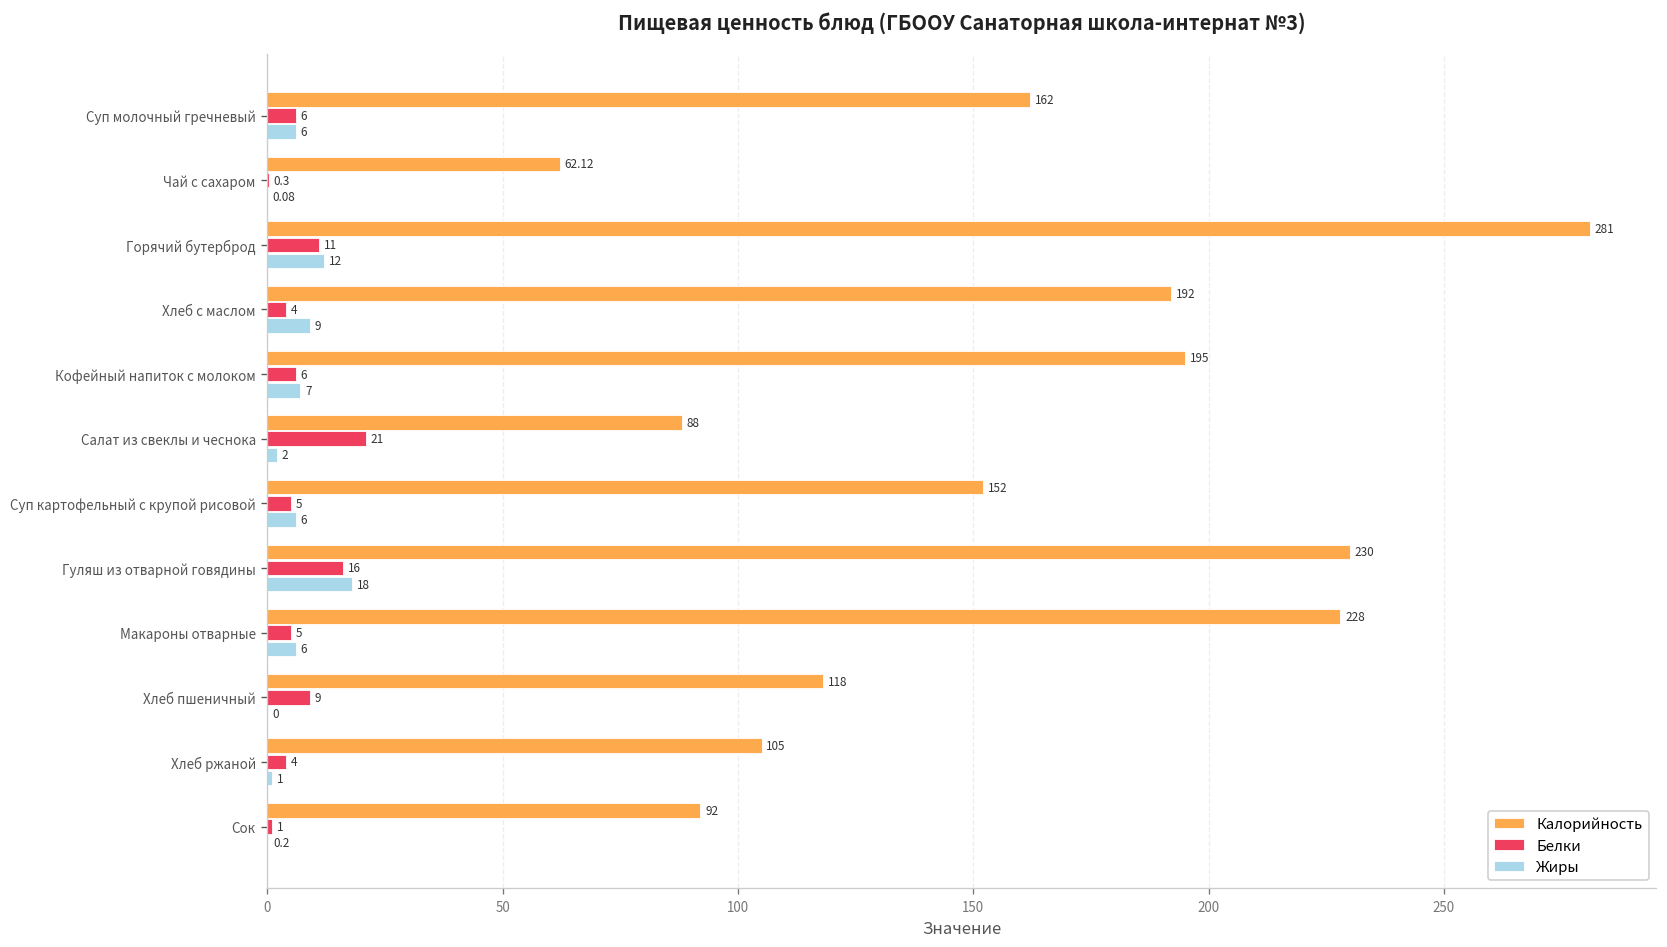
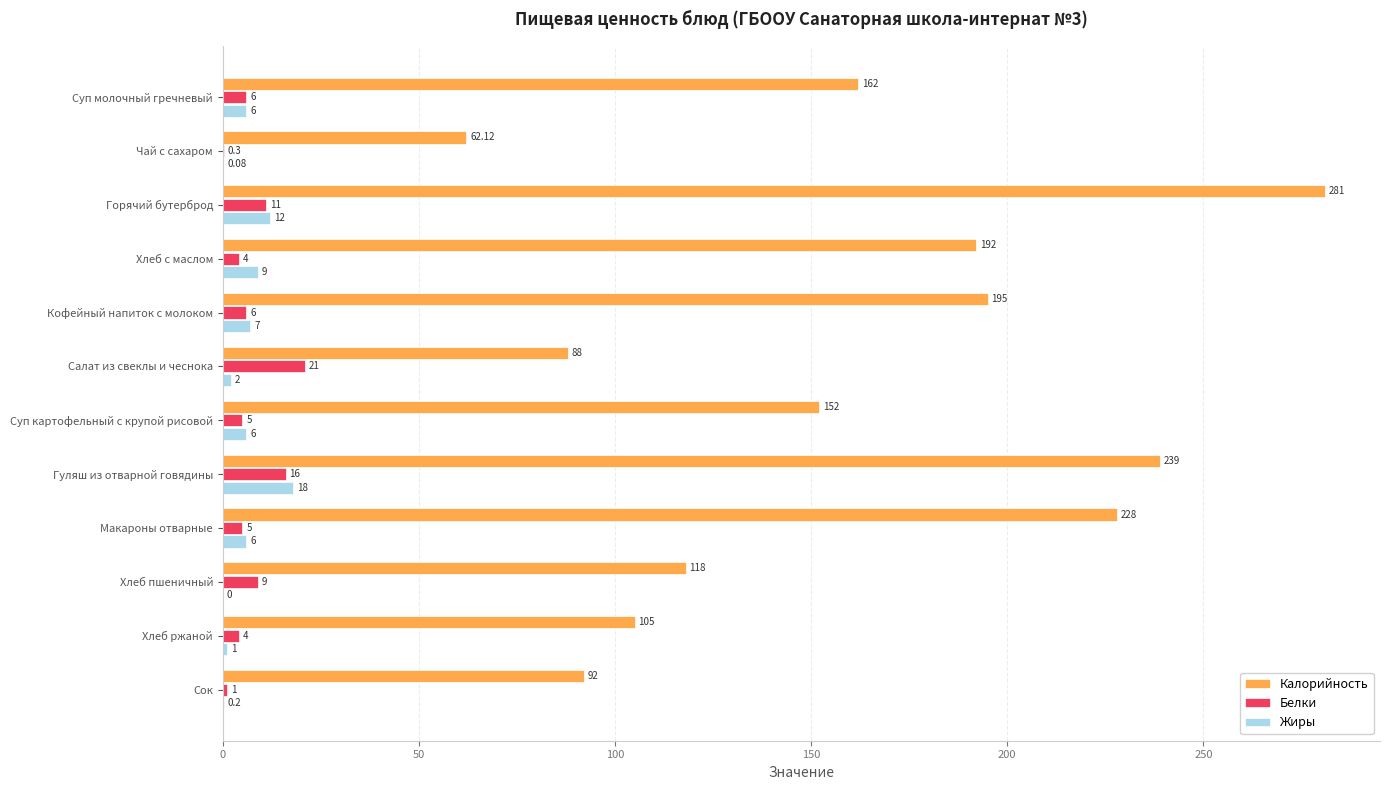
  {
    "Калорийность": {
      "Суп молочный гречневый": 162,
      "Чай с сахаром": 62.12,
      "Горячий бутерброд": 281,
      "Хлеб с маслом": 192,
      "Кофейный напиток с молоком": 195,
      "Салат из свеклы и чеснока": 88,
      "Суп картофельный с крупой рисовой": 152,
-     "Гуляш из отварной говядины": 230,
+     "Гуляш из отварной говядины": 239,
      "Макароны отварные": 228,
      "Хлеб пшеничный": 118,
      "Хлеб ржаной": 105,
      "Сок": 92
    },
    "Белки": {
      "Суп молочный гречневый": 6,
      "Чай с сахаром": 0.3,
      "Горячий бутерброд": 11,
      "Хлеб с маслом": 4,
      "Кофейный напиток с молоком": 6,
      "Салат из свеклы и чеснока": 21,
      "Суп картофельный с крупой рисовой": 5,
      "Гуляш из отварной говядины": 16,
      "Макароны отварные": 5,
      "Хлеб пшеничный": 9,
      "Хлеб ржаной": 4,
      "Сок": 1
    },
    "Жиры": {
      "Суп молочный гречневый": 6,
      "Чай с сахаром": 0.08,
      "Горячий бутерброд": 12,
      "Хлеб с маслом": 9,
      "Кофейный напиток с молоком": 7,
      "Салат из свеклы и чеснока": 2,
      "Суп картофельный с крупой рисовой": 6,
      "Гуляш из отварной говядины": 18,
      "Макароны отварные": 6,
      "Хлеб пшеничный": 0,
      "Хлеб ржаной": 1,
      "Сок": 0.2
    }
  }
